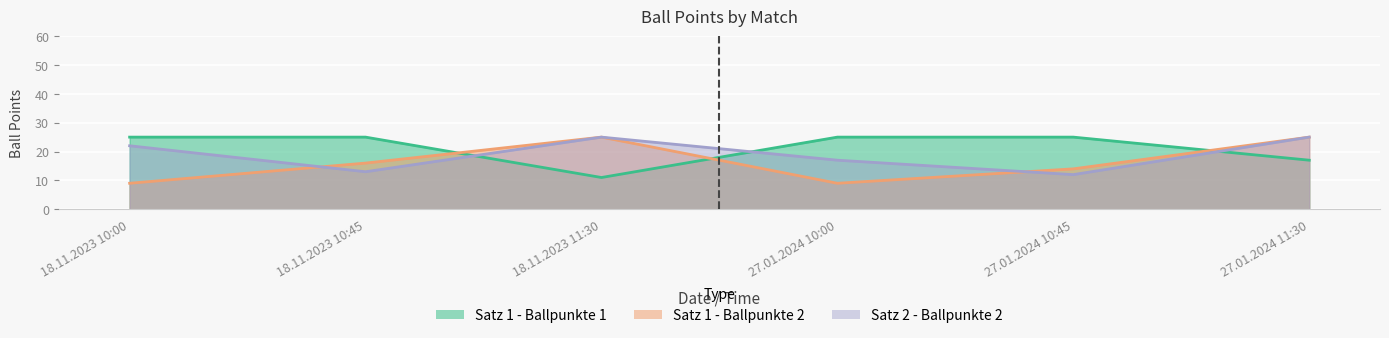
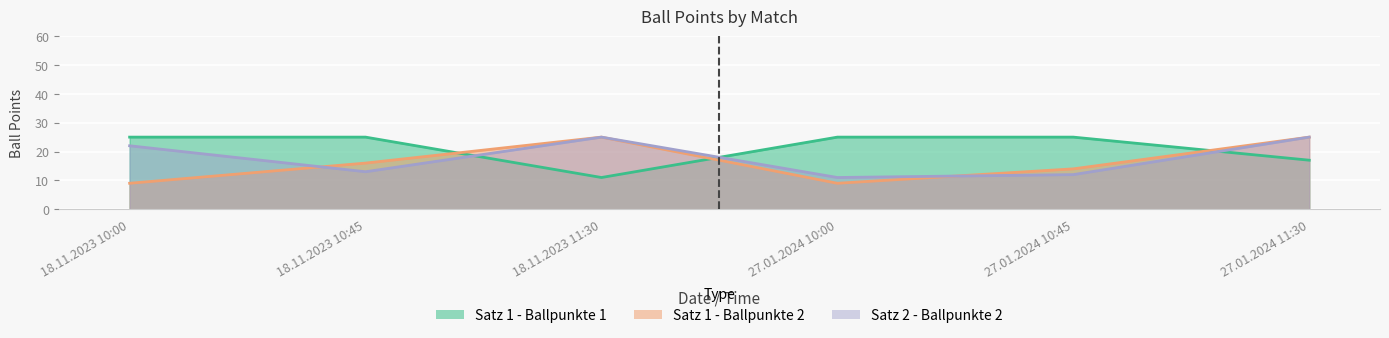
  {
    "Satz 1 - Ballpunkte 1": {
      "18.11.2023 10:00": 25,
      "18.11.2023 10:45": 25,
      "18.11.2023 11:30": 11,
      "27.01.2024 10:00": 25,
      "27.01.2024 10:45": 25,
      "27.01.2024 11:30": 17
    },
    "Satz 1 - Ballpunkte 2": {
      "18.11.2023 10:00": 9,
      "18.11.2023 10:45": 16,
      "27.01.2024 10:00": 9,
      "27.01.2024 10:45": 14
    },
    "Satz 2 - Ballpunkte 2": {
      "18.11.2023 10:00": 22,
      "18.11.2023 10:45": 13,
-     "27.01.2024 10:00": 17,
+     "27.01.2024 10:00": 11,
      "27.01.2024 10:45": 12
    }
  }
